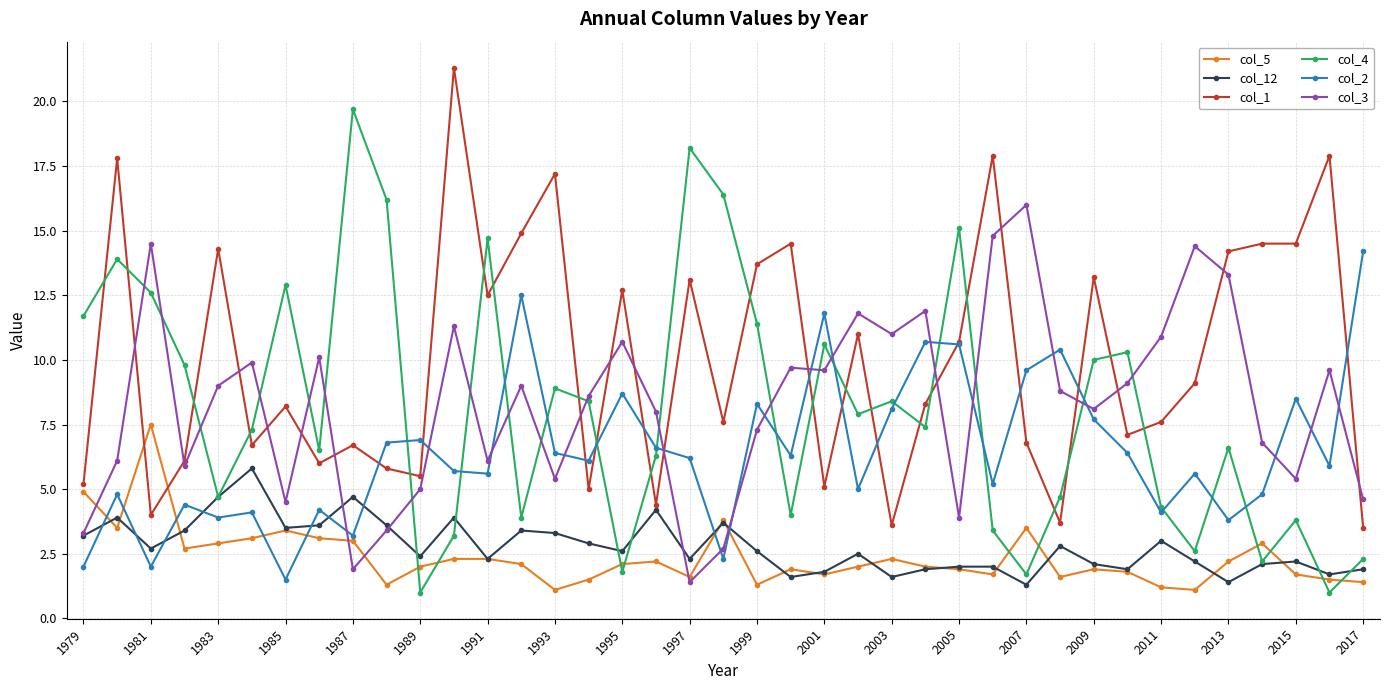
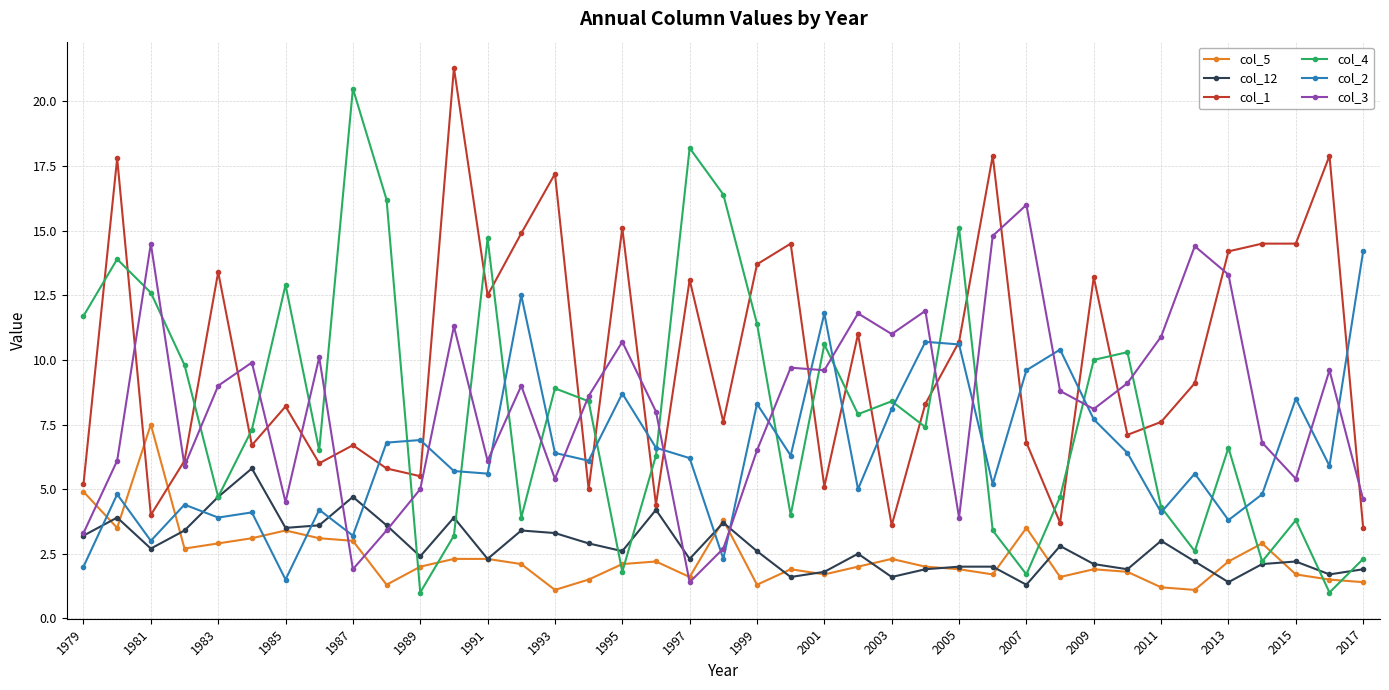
  {
    "col_5": {
      "1979": 4.9,
      "1981": 7.5,
      "1983": 2.9,
      "1985": 3.4,
      "1987": 3.0,
      "1989": 2.0,
      "1993": 1.1,
      "1995": 2.1,
      "1997": 1.6,
      "1999": 1.3,
      "2001": 1.7,
      "2003": 2.3,
      "2007": 3.5,
      "2009": 1.9,
      "2011": 1.2,
      "2013": 2.2,
      "2015": 1.7,
      "2017": 1.4
    },
    "col_12": {
      "1981": 2.7,
      "1985": 3.5,
      "1987": 4.7,
      "1989": 2.4,
      "1993": 3.3,
      "1995": 2.6,
      "1997": 2.3,
      "1999": 2.6,
      "2001": 1.8,
      "2003": 1.6,
      "2007": 1.3,
      "2009": 2.1,
      "2011": 3.0,
      "2013": 1.4,
      "2015": 2.2,
      "2017": 1.9
    },
    "col_1": {
      "1979": 5.2,
      "1981": 4.0,
-     "1983": 14.3,
+     "1983": 13.4,
      "1985": 8.2,
      "1987": 6.7,
      "1989": 5.5,
      "1991": 12.5,
      "1993": 17.2,
-     "1995": 12.7,
+     "1995": 15.1,
      "1997": 13.1,
      "1999": 13.7,
      "2001": 5.1,
      "2003": 3.6,
      "2005": 10.7,
      "2007": 6.8,
      "2009": 13.2,
      "2011": 7.6,
      "2013": 14.2,
      "2015": 14.5,
      "2017": 3.5
    },
    "col_4": {
      "1979": 11.7,
      "1981": 12.6,
      "1985": 12.9,
-     "1987": 19.7,
+     "1987": 20.5,
      "1989": 1.0,
      "1991": 14.7,
      "1993": 8.9,
      "1995": 1.8,
      "1997": 18.2,
      "1999": 11.4,
      "2001": 10.6,
      "2003": 8.4,
      "2005": 15.1,
      "2007": 1.7,
      "2009": 10.0,
      "2011": 4.3,
      "2013": 6.6,
      "2015": 3.8,
      "2017": 2.3
    },
    "col_2": {
      "1979": 2,
-     "1981": 2,
+     "1981": 3,
      "1983": 3.9,
      "1985": 1.5,
      "1987": 3.2,
      "1989": 6.9,
      "1991": 5.6,
      "1993": 6.4,
      "1995": 8.7,
      "1997": 6.2,
      "1999": 8.3,
      "2001": 11.8,
      "2003": 8.1,
      "2005": 10.6,
      "2007": 9.6,
      "2009": 7.7,
      "2011": 4.1,
      "2013": 3.8,
      "2015": 8.5,
      "2017": 14.2
    },
    "col_3": {
      "1981": 14.5,
      "1983": 9.0,
      "1985": 4.5,
      "1987": 1.9,
      "1989": 5.0,
      "1991": 6.1,
      "1993": 5.4,
      "1995": 10.7,
      "1997": 1.4,
-     "1999": 7.3,
+     "1999": 6.5,
      "2001": 9.6,
      "2003": 11.0,
      "2005": 3.9,
      "2007": 16.0,
      "2009": 8.1,
      "2011": 10.9,
      "2013": 13.3,
      "2015": 5.4,
      "2017": 4.6
    }
  }
